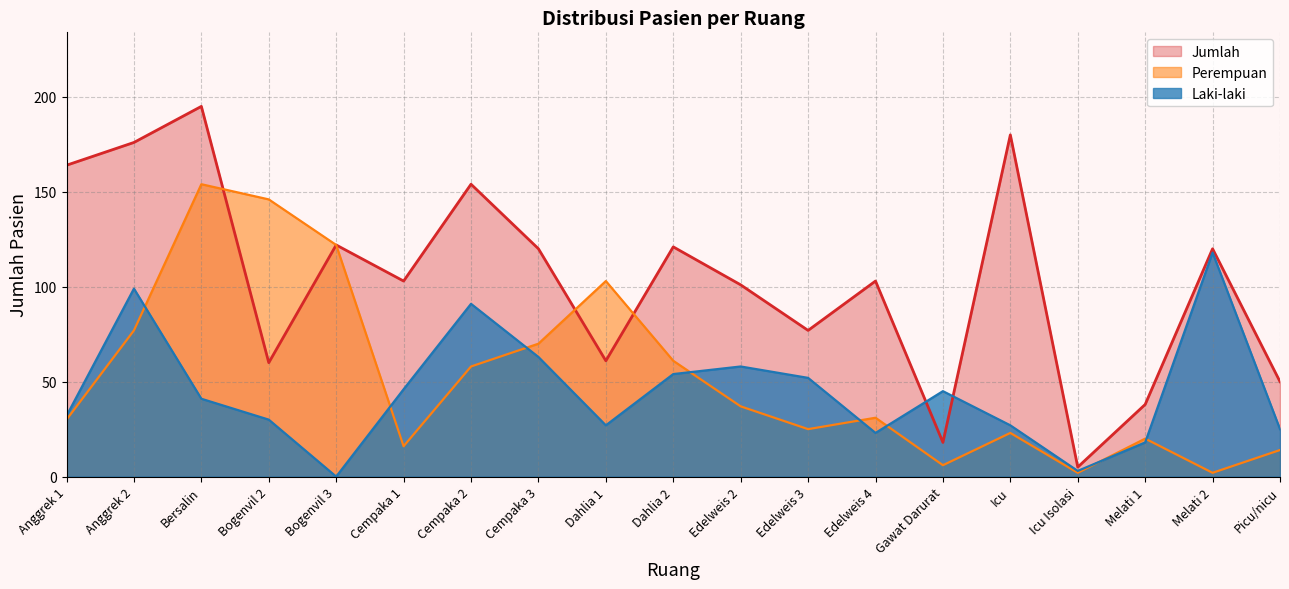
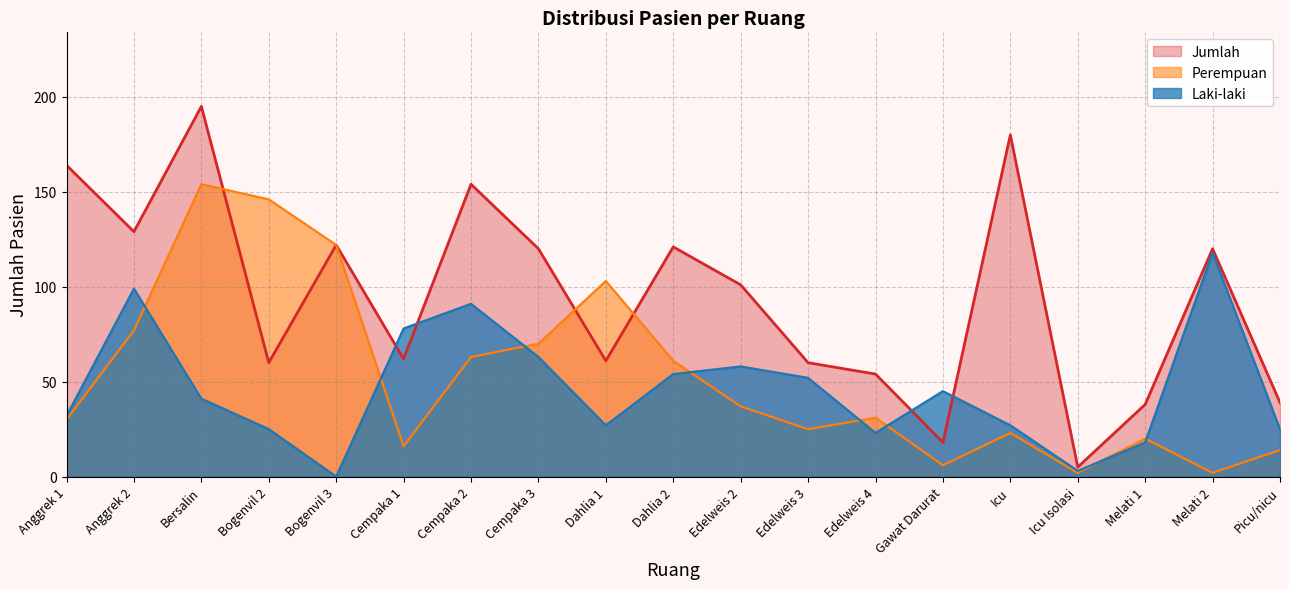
  {
    "Jumlah": {
      "Anggrek 1": 164,
-     "Anggrek 2": 176,
+     "Anggrek 2": 129,
      "Bersalin": 195,
      "Bogenvil 2": 60,
-     "Cempaka 1": 103,
+     "Cempaka 1": 62,
      "Cempaka 2": 154,
      "Cempaka 3": 120,
      "Dahlia 1": 61,
      "Dahlia 2": 121,
      "Edelweis 2": 101,
-     "Edelweis 3": 77,
-     "Edelweis 4": 103,
+     "Edelweis 3": 60,
+     "Edelweis 4": 54,
      "Gawat Darurat": 18,
      "Icu": 180,
      "Icu Isolasi": 5,
      "Melati 1": 38,
      "Melati 2": 120,
-     "Picu/nicu": 50
+     "Picu/nicu": 39
    },
    "Perempuan": {
      "Anggrek 1": 30,
      "Anggrek 2": 77,
      "Bersalin": 154,
      "Bogenvil 2": 146,
      "Cempaka 1": 16,
-     "Cempaka 2": 58,
+     "Cempaka 2": 63,
      "Cempaka 3": 70,
      "Dahlia 1": 103,
      "Dahlia 2": 61,
      "Edelweis 2": 37,
      "Edelweis 3": 25,
      "Edelweis 4": 31,
      "Gawat Darurat": 6,
      "Icu": 23,
      "Melati 1": 20,
      "Melati 2": 2,
      "Picu/nicu": 14
    },
    "Laki-laki": {
      "Anggrek 1": 32,
      "Anggrek 2": 99,
      "Bersalin": 41,
-     "Bogenvil 2": 30,
+     "Bogenvil 2": 25,
      "Bogenvil 3": 0,
-     "Cempaka 1": 46,
+     "Cempaka 1": 78,
      "Cempaka 2": 91,
      "Cempaka 3": 63,
      "Dahlia 1": 27,
      "Dahlia 2": 54,
      "Edelweis 2": 58,
      "Edelweis 3": 52,
      "Edelweis 4": 23,
      "Gawat Darurat": 45,
      "Icu": 27,
      "Melati 1": 18,
      "Melati 2": 118,
      "Picu/nicu": 25
    }
  }
